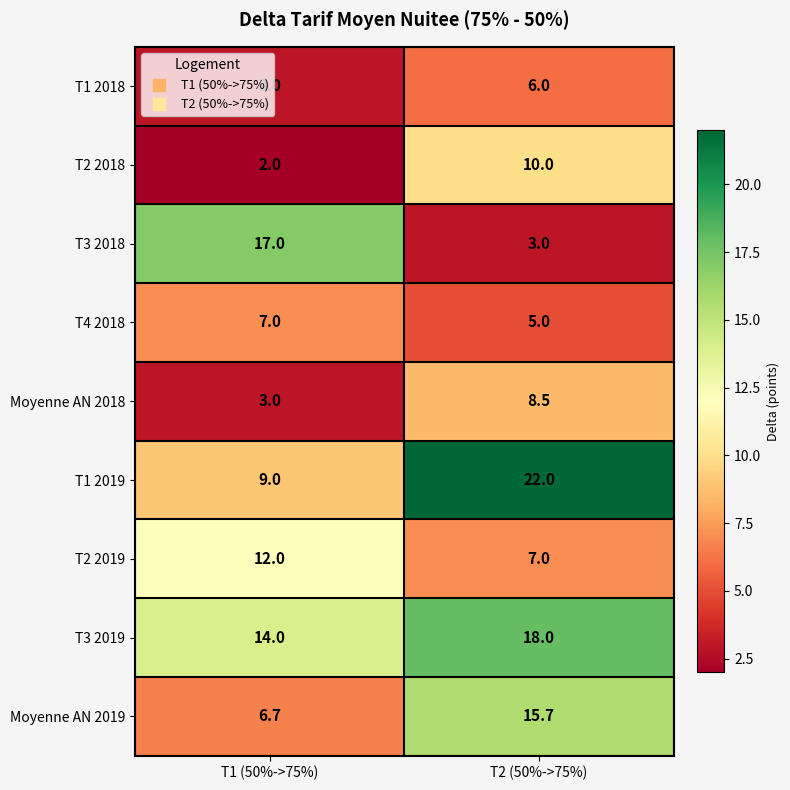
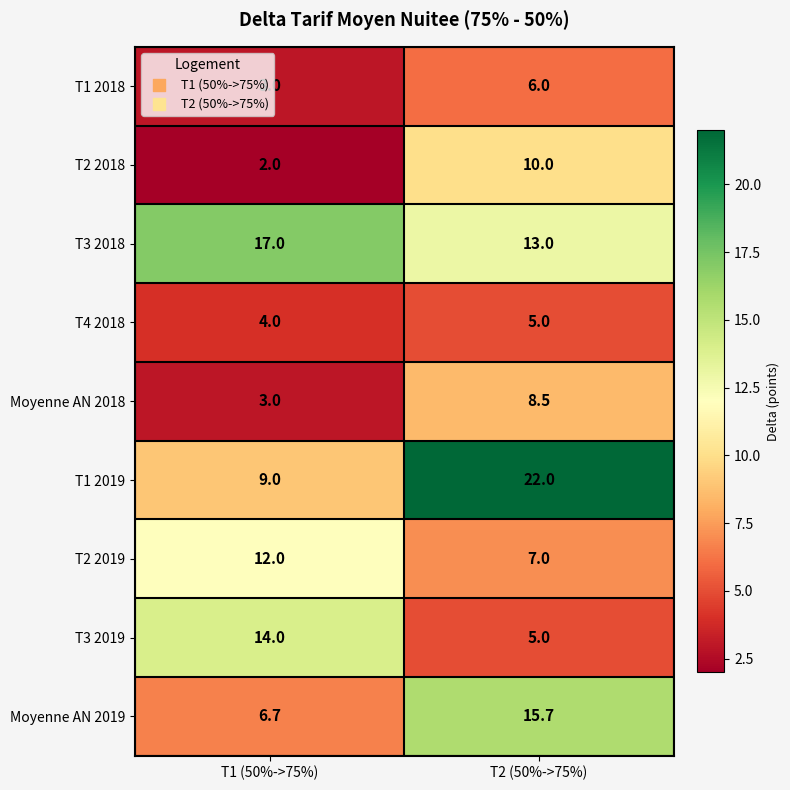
  {
    "T1 2018": {
      "T2 (50%->75%)": 6.0
    },
    "T2 2018": {
      "T1 (50%->75%)": 2.0,
      "T2 (50%->75%)": 10.0
    },
    "T3 2018": {
      "T1 (50%->75%)": 17.0,
-     "T2 (50%->75%)": 3.0
+     "T2 (50%->75%)": 13.0
    },
    "T4 2018": {
-     "T1 (50%->75%)": 7.0,
+     "T1 (50%->75%)": 4.0,
      "T2 (50%->75%)": 5.0
    },
    "Moyenne AN 2018": {
      "T1 (50%->75%)": 3.0,
      "T2 (50%->75%)": 8.5
    },
    "T1 2019": {
      "T1 (50%->75%)": 9.0,
      "T2 (50%->75%)": 22.0
    },
    "T2 2019": {
      "T1 (50%->75%)": 12.0,
      "T2 (50%->75%)": 7.0
    },
    "T3 2019": {
      "T1 (50%->75%)": 14.0,
-     "T2 (50%->75%)": 18.0
+     "T2 (50%->75%)": 5.0
    },
    "Moyenne AN 2019": {
      "T1 (50%->75%)": 6.7,
      "T2 (50%->75%)": 15.7
    }
  }
